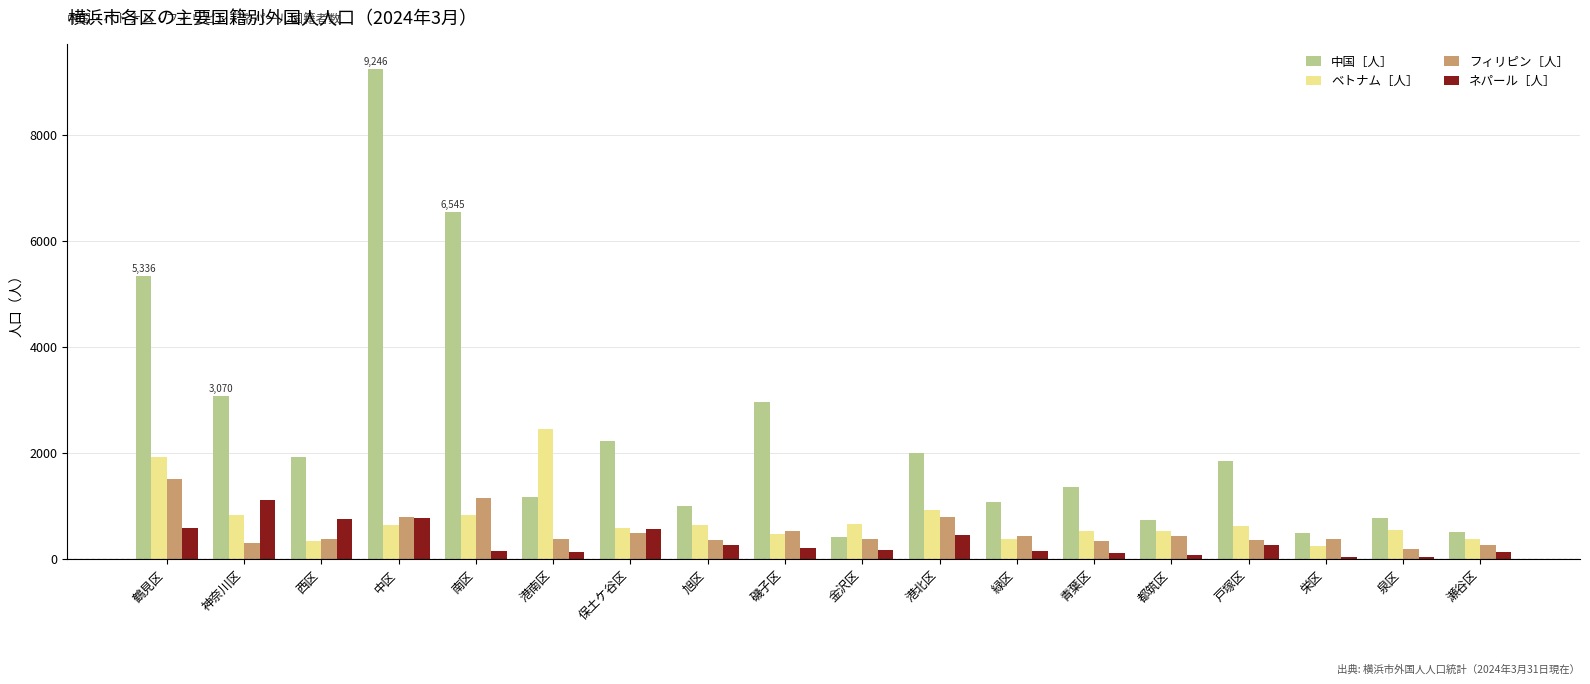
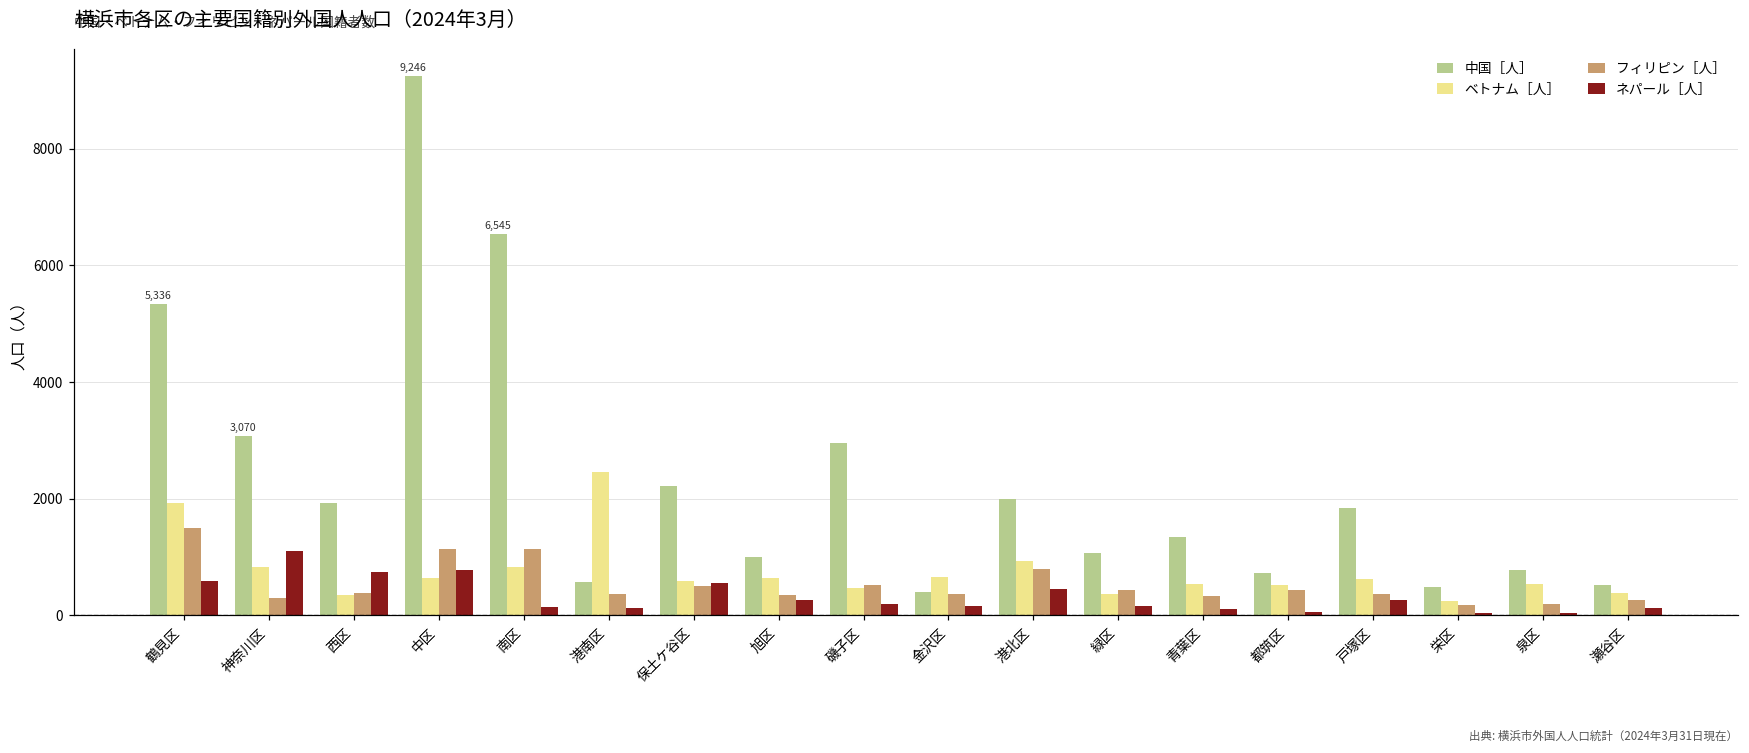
  {
    "中国［人］": {
      "西区": 1900,
-     "港南区": 1200,
+     "港南区": 600,
      "保土ケ谷区": 2200,
      "旭区": 1000,
      "磯子区": 3000,
      "金沢区": 400,
      "港北区": 2000,
      "緑区": 1100,
      "青葉区": 1300,
      "都筑区": 700,
      "戸塚区": 1800,
      "栄区": 500,
      "泉区": 800,
      "瀬谷区": 500
    },
    "ベトナム［人］": {
      "鶴見区": 1900,
      "神奈川区": 800,
      "西区": 300,
      "中区": 600,
      "南区": 800,
      "港南区": 2500,
      "保土ケ谷区": 600,
      "旭区": 600,
      "磯子区": 500,
      "金沢区": 700,
      "港北区": 900,
      "緑区": 400,
      "青葉区": 500,
      "都筑区": 500,
      "戸塚区": 600,
      "栄区": 200,
      "泉区": 500,
      "瀬谷区": 400
    },
    "フィリピン［人］": {
      "鶴見区": 1500,
      "神奈川区": 300,
      "西区": 400,
-     "中区": 800,
+     "中区": 1100,
      "南区": 1100,
      "港南区": 400,
      "保土ケ谷区": 500,
      "旭区": 300,
      "磯子区": 500,
      "金沢区": 400,
      "港北区": 800,
      "緑区": 400,
      "青葉区": 300,
      "都筑区": 400,
      "戸塚区": 400,
-     "栄区": 400,
+     "栄区": 200,
      "泉区": 200,
      "瀬谷区": 300
    },
    "ネパール［人］": {
      "鶴見区": 600,
      "神奈川区": 1100,
      "西区": 700,
      "中区": 800,
      "南区": 100,
      "港南区": 100,
      "保土ケ谷区": 600,
      "旭区": 300,
      "磯子区": 200,
      "金沢区": 200,
      "港北区": 400,
      "緑区": 200,
      "青葉区": 100,
      "都筑区": 100,
      "戸塚区": 300,
      "瀬谷区": 100
    }
  }
